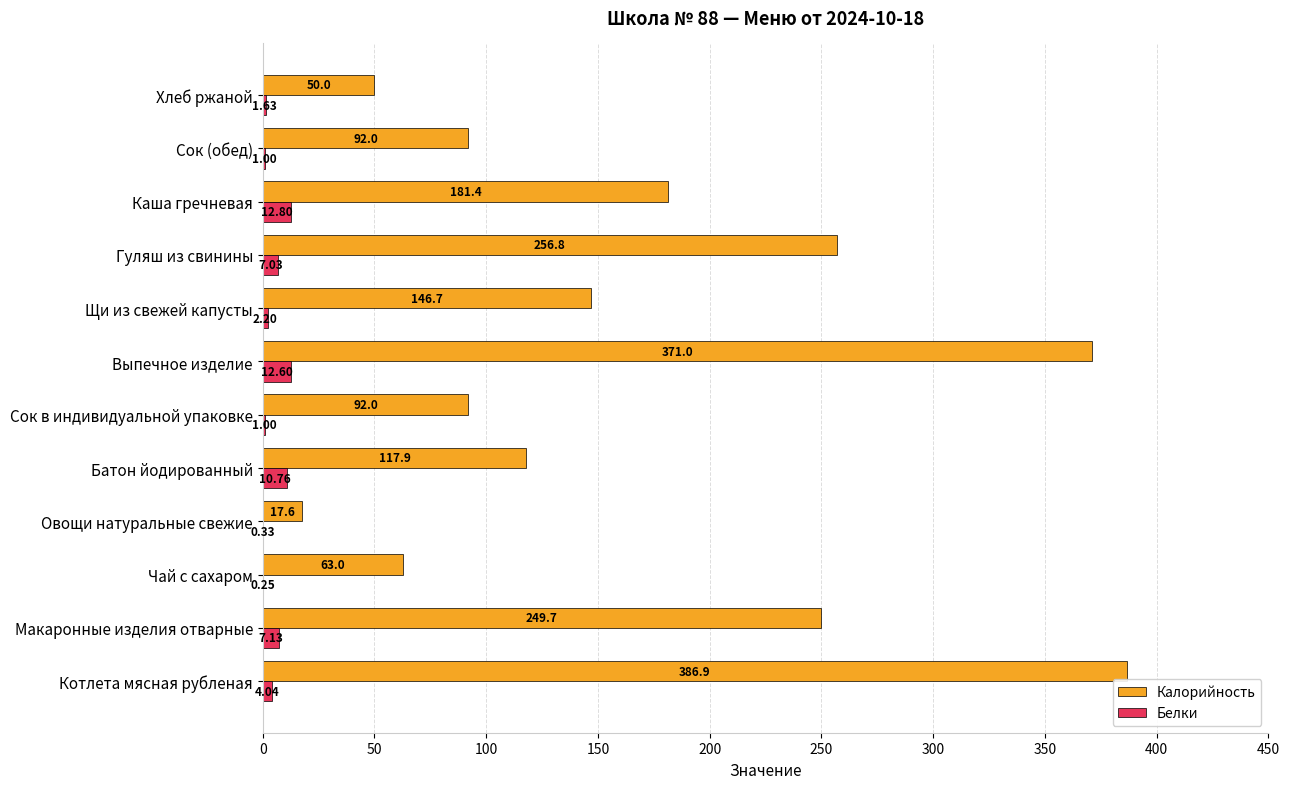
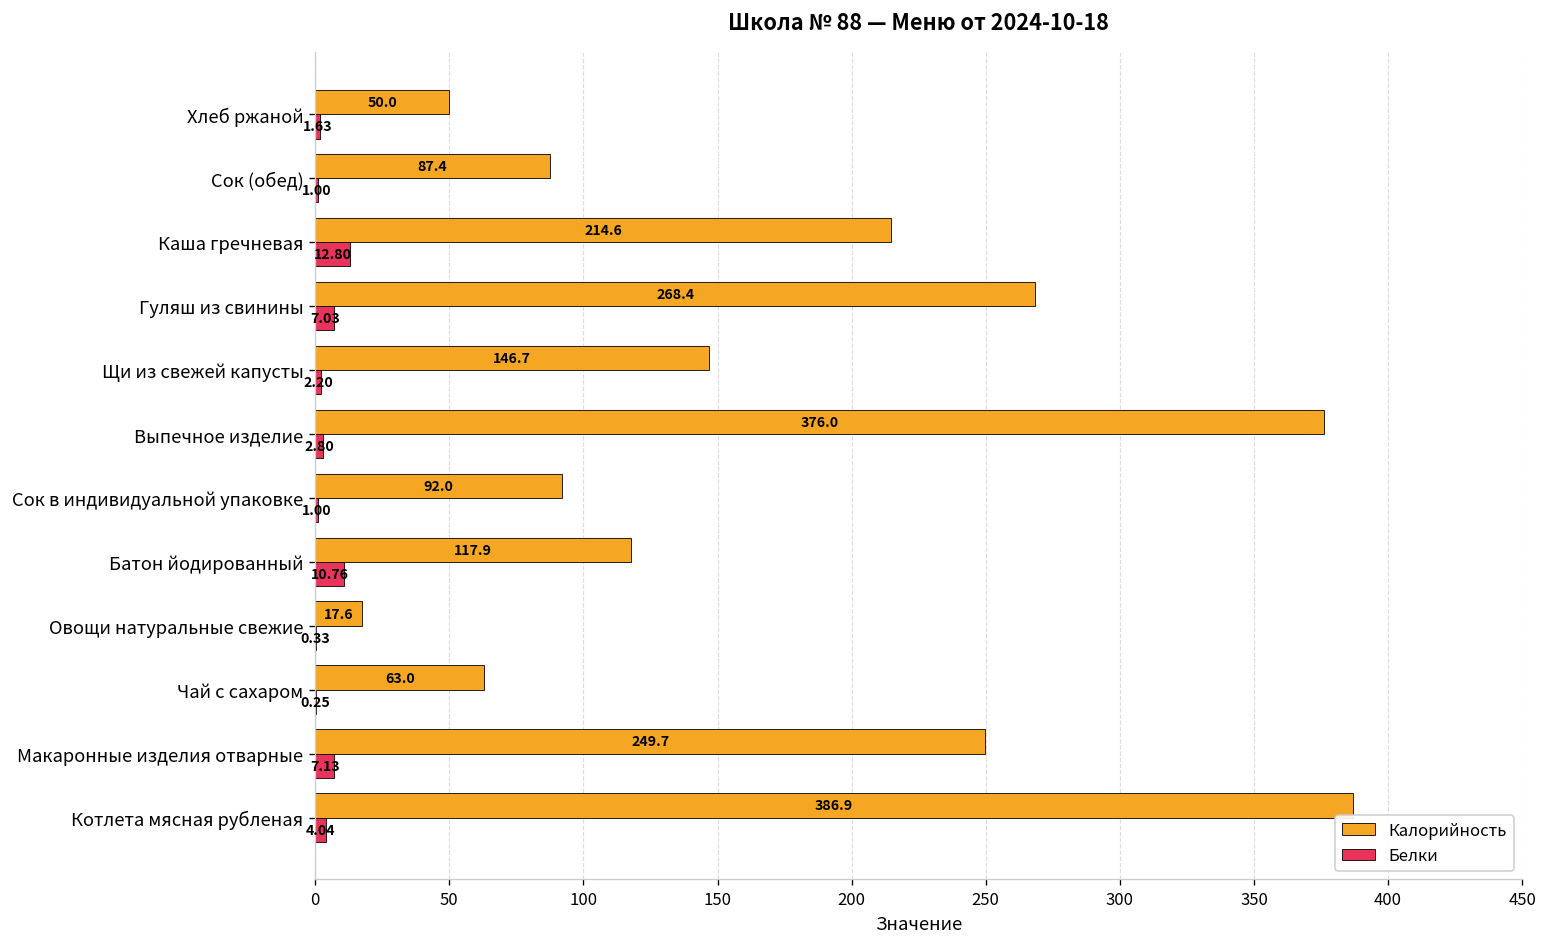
  {
    "Калорийность": {
      "Хлеб ржаной": 50.0,
-     "Сок (обед)": 92.0,
-     "Каша гречневая": 181.4,
-     "Гуляш из свинины": 256.8,
+     "Сок (обед)": 87.4,
+     "Каша гречневая": 214.6,
+     "Гуляш из свинины": 268.4,
      "Щи из свежей капусты": 146.7,
-     "Выпечное изделие": 371.0,
+     "Выпечное изделие": 376.0,
      "Сок в индивидуальной упаковке": 92.0,
      "Батон йодированный": 117.9,
      "Овощи натуральные свежие": 17.6,
      "Чай с сахаром": 63.0,
      "Макаронные изделия отварные": 249.7,
      "Котлета мясная рубленая": 386.9
    },
    "Белки": {
      "Хлеб ржаной": 1.63,
      "Сок (обед)": 1.00,
      "Каша гречневая": 12.80,
      "Гуляш из свинины": 7.03,
      "Щи из свежей капусты": 2.20,
-     "Выпечное изделие": 12.60,
+     "Выпечное изделие": 2.80,
      "Сок в индивидуальной упаковке": 1.00,
      "Батон йодированный": 10.76,
      "Овощи натуральные свежие": 0.33,
      "Чай с сахаром": 0.25,
      "Макаронные изделия отварные": 7.13,
      "Котлета мясная рубленая": 4.04
    }
  }
